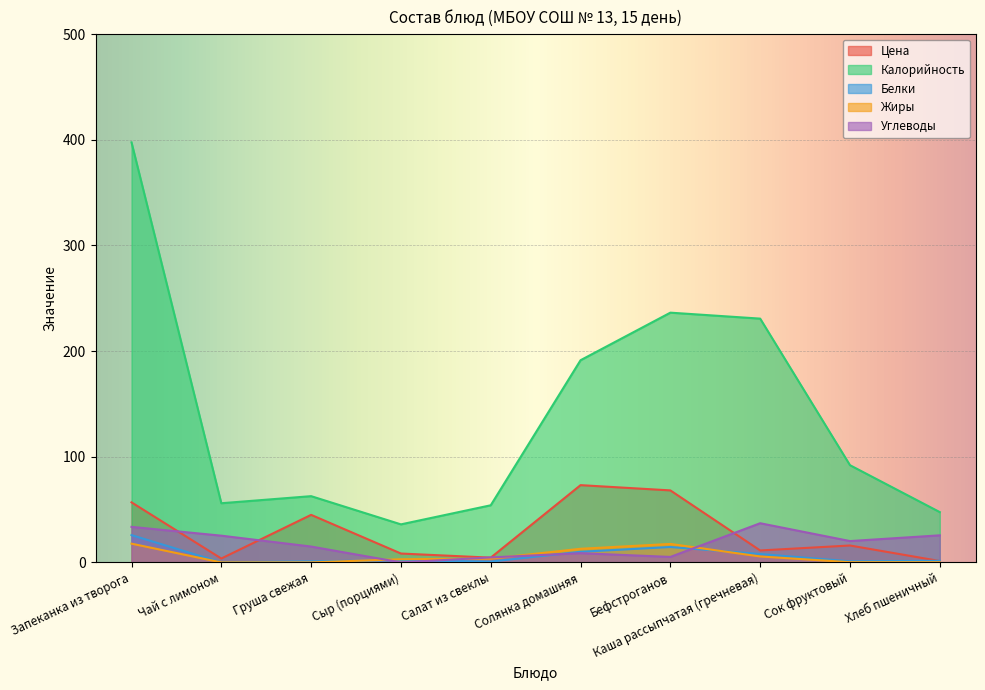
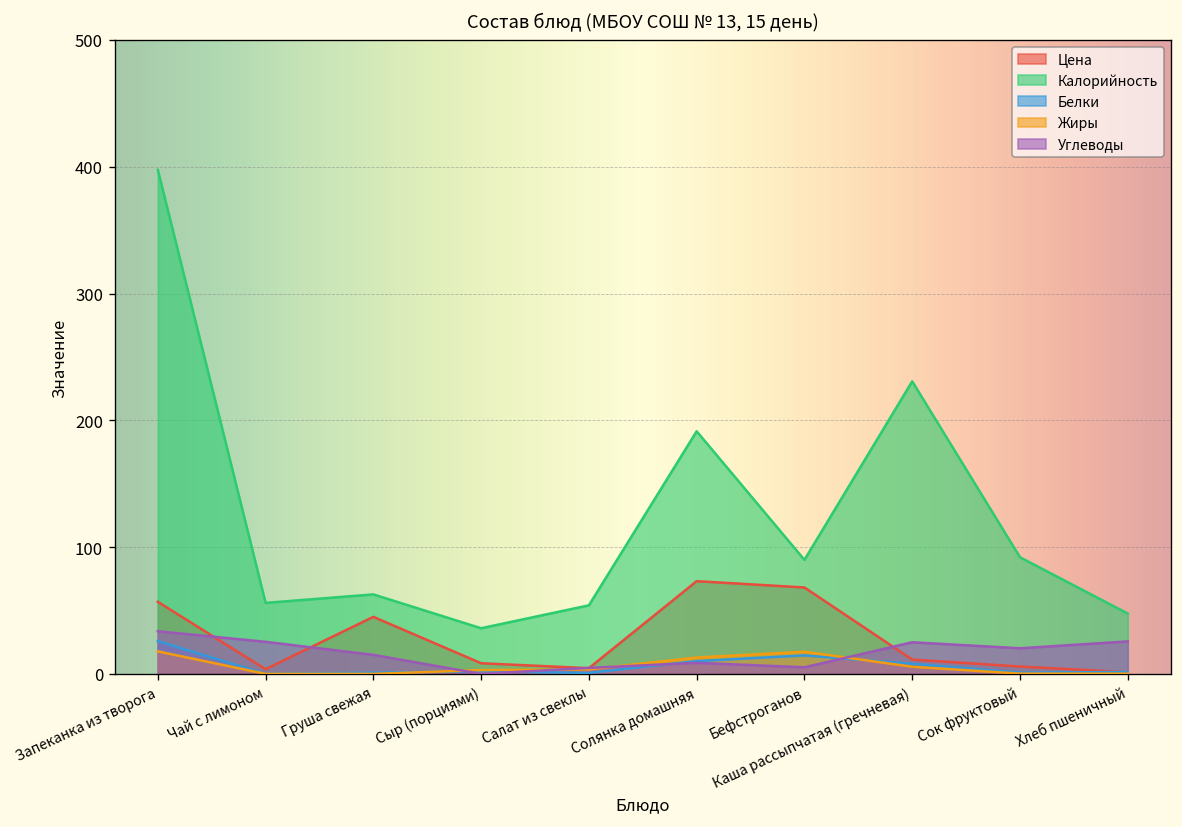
  {
    "Цена": {
      "Запеканка из творога": 57,
      "Чай с лимоном": 4,
      "Груша свежая": 45,
      "Сыр (порциями)": 8,
      "Солянка домашняя": 73,
      "Бефстроганов": 68,
      "Каша рассыпчатая (гречневая)": 11,
-     "Сок фруктовый": 16
+     "Сок фруктовый": 6
    },
    "Калорийность": {
      "Запеканка из творога": 398,
      "Чай с лимоном": 56,
      "Груша свежая": 63,
      "Сыр (порциями)": 36,
      "Салат из свеклы": 54,
      "Солянка домашняя": 191,
-     "Бефстроганов": 236,
+     "Бефстроганов": 90,
      "Каша рассыпчатая (гречневая)": 231,
      "Сок фруктовый": 92,
      "Хлеб пшеничный": 48
    },
    "Белки": {
      "Запеканка из творога": 26,
      "Салат из свеклы": 1,
      "Бефстроганов": 15
    },
    "Жиры": {
      "Запеканка из творога": 18,
      "Солянка домашняя": 13,
      "Бефстроганов": 17
    },
    "Углеводы": {
      "Запеканка из творога": 34,
      "Чай с лимоном": 25,
      "Груша свежая": 15,
      "Бефстроганов": 5,
-     "Каша рассыпчатая (гречневая)": 37,
+     "Каша рассыпчатая (гречневая)": 25,
      "Сок фруктовый": 20,
      "Хлеб пшеничный": 26
    }
  }
